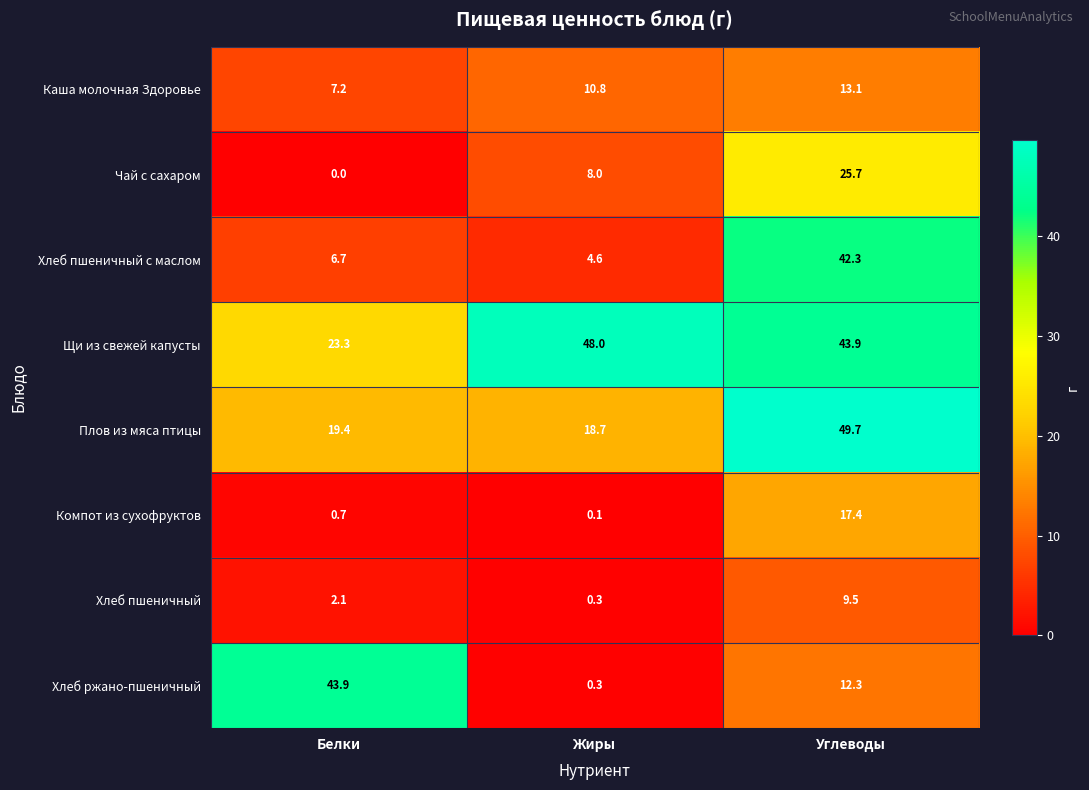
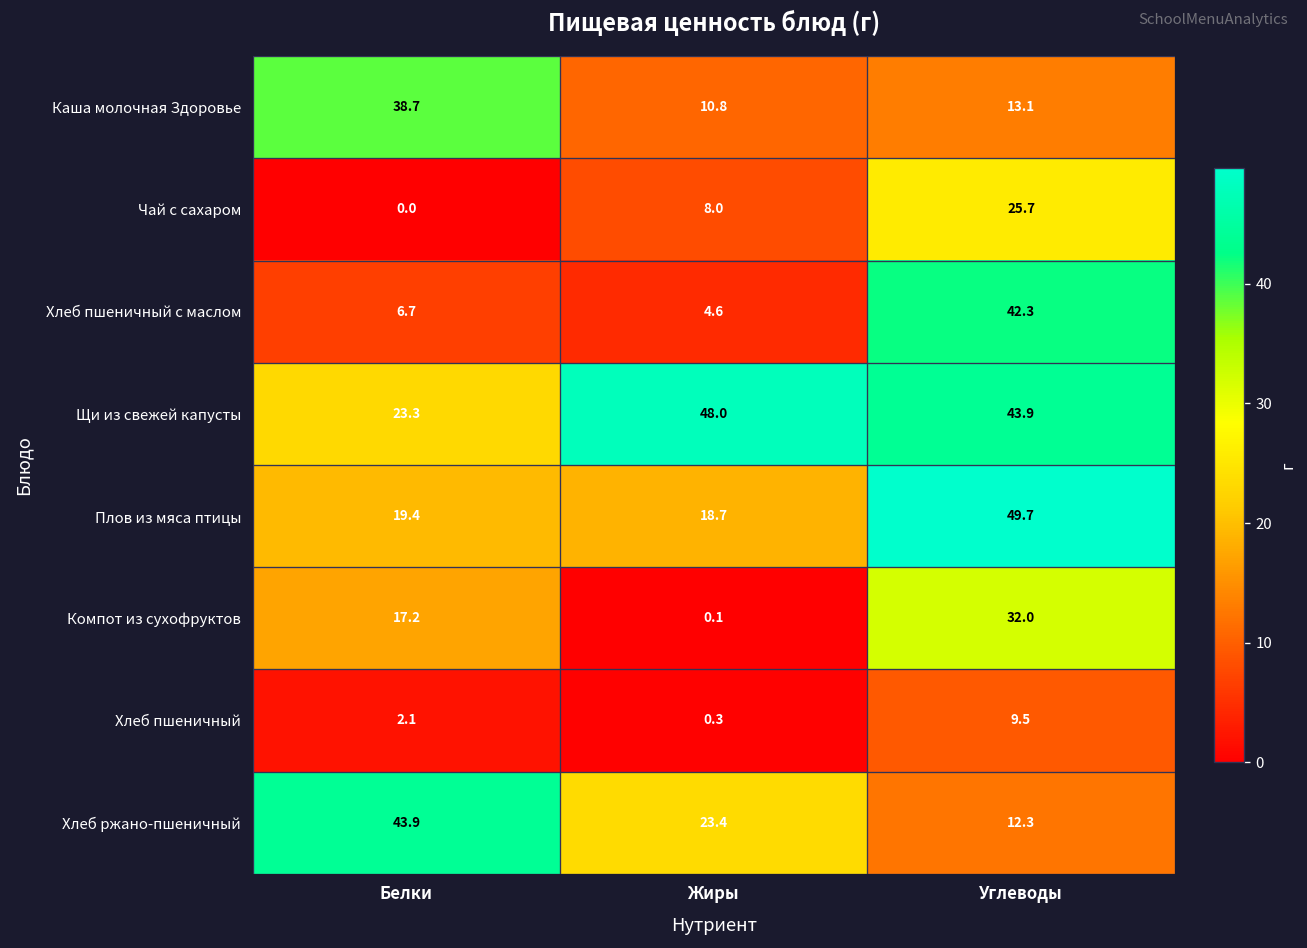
  {
    "Каша молочная Здоровье": {
-     "Белки": 7.2,
+     "Белки": 38.7,
      "Жиры": 10.8,
      "Углеводы": 13.1
    },
    "Чай с сахаром": {
      "Белки": 0.0,
      "Жиры": 8.0,
      "Углеводы": 25.7
    },
    "Хлеб пшеничный с маслом": {
      "Белки": 6.7,
      "Жиры": 4.6,
      "Углеводы": 42.3
    },
    "Щи из свежей капусты": {
      "Белки": 23.3,
      "Жиры": 48.0,
      "Углеводы": 43.9
    },
    "Плов из мяса птицы": {
      "Белки": 19.4,
      "Жиры": 18.7,
      "Углеводы": 49.7
    },
    "Компот из сухофруктов": {
-     "Белки": 0.7,
+     "Белки": 17.2,
      "Жиры": 0.1,
-     "Углеводы": 17.4
+     "Углеводы": 32.0
    },
    "Хлеб пшеничный": {
      "Белки": 2.1,
      "Жиры": 0.3,
      "Углеводы": 9.5
    },
    "Хлеб ржано-пшеничный": {
      "Белки": 43.9,
-     "Жиры": 0.3,
+     "Жиры": 23.4,
      "Углеводы": 12.3
    }
  }
